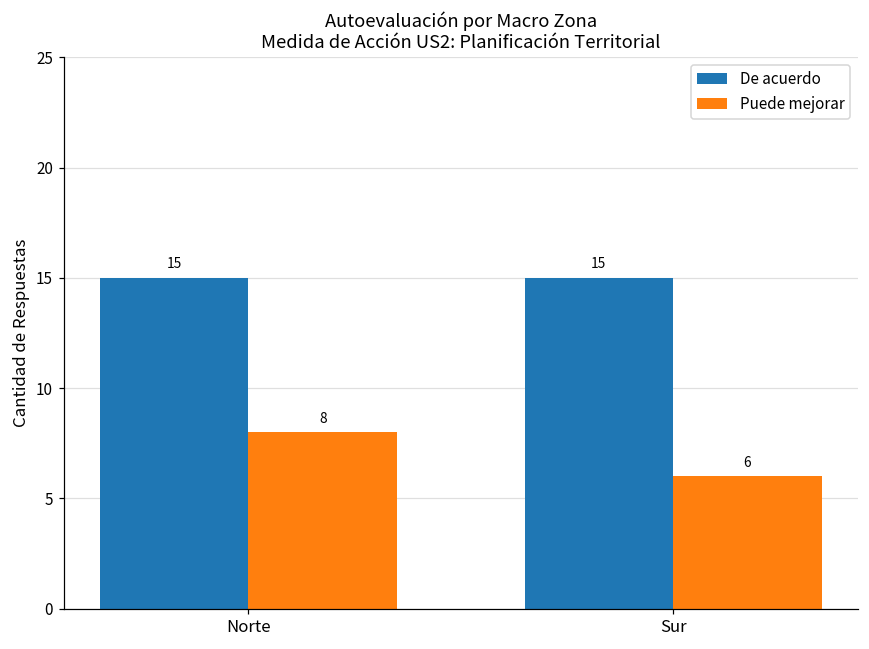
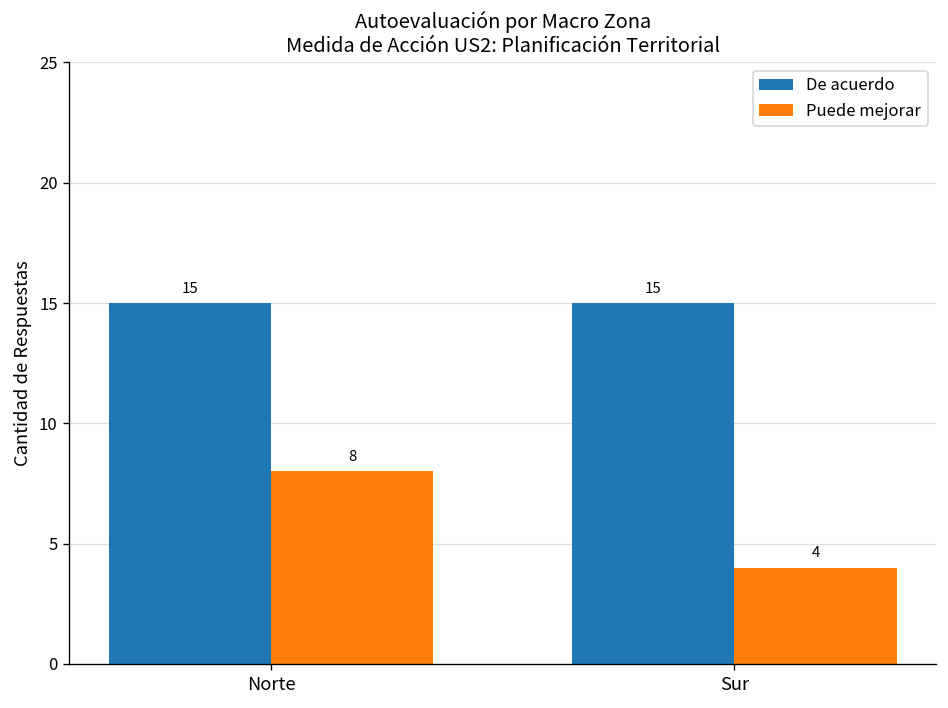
  {
    "De acuerdo": {
      "Norte": 15,
      "Sur": 15
    },
    "Puede mejorar": {
      "Norte": 8,
-     "Sur": 6
+     "Sur": 4
    }
  }
